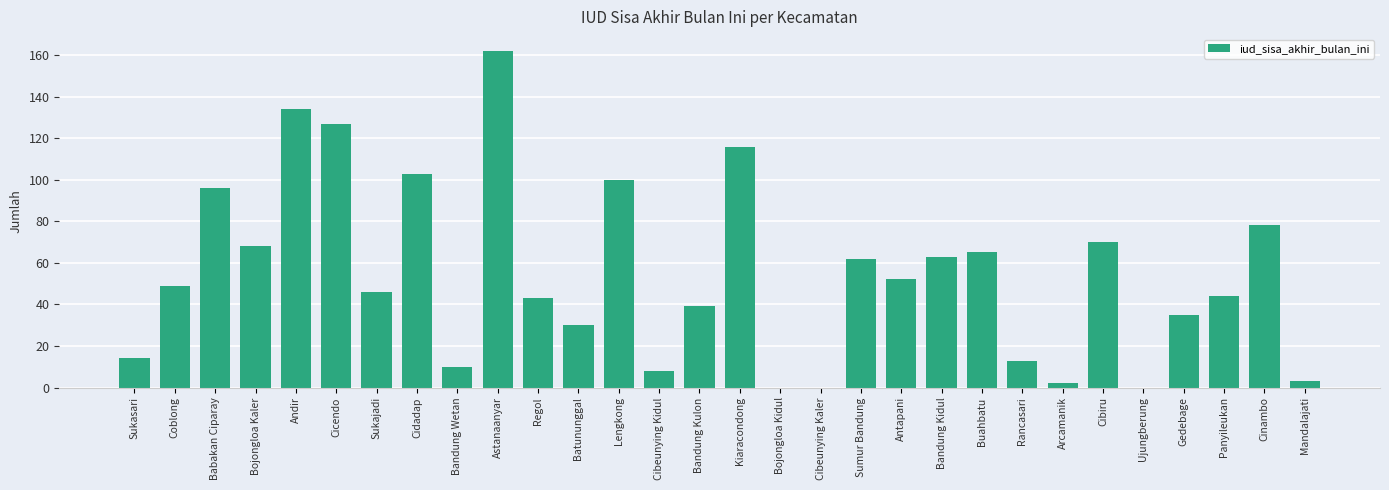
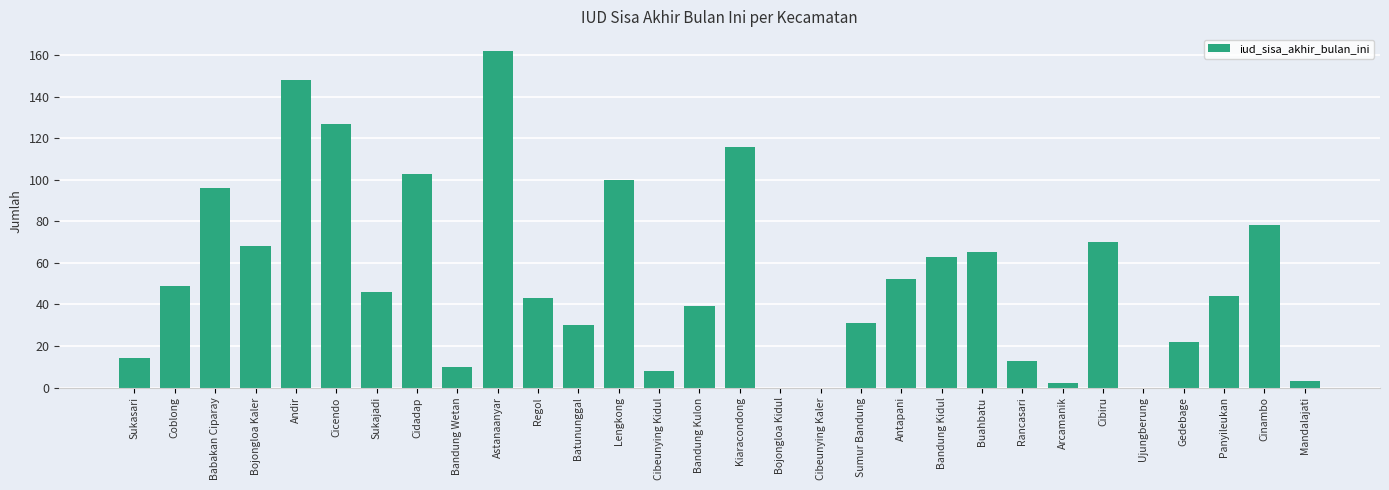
  {
    "Sukasari": 14,
    "Coblong": 49,
    "Babakan Ciparay": 96,
    "Bojongloa Kaler": 68,
-   "Andir": 134,
+   "Andir": 148,
    "Cicendo": 127,
    "Sukajadi": 46,
    "Cidadap": 103,
    "Bandung Wetan": 10,
    "Astanaanyar": 162,
    "Regol": 43,
    "Batununggal": 30,
    "Lengkong": 100,
    "Cibeunying Kidul": 8,
    "Bandung Kulon": 39,
    "Kiaracondong": 116,
    "Bojongloa Kidul": 0,
    "Cibeunying Kaler": 0,
-   "Sumur Bandung": 62,
+   "Sumur Bandung": 31,
    "Antapani": 52,
    "Bandung Kidul": 63,
    "Buahbatu": 65,
    "Rancasari": 13,
    "Arcamanik": 2,
    "Cibiru": 70,
    "Ujungberung": 0,
-   "Gedebage": 35,
+   "Gedebage": 22,
    "Panyileukan": 44,
    "Cinambo": 78,
    "Mandalajati": 3
  }
